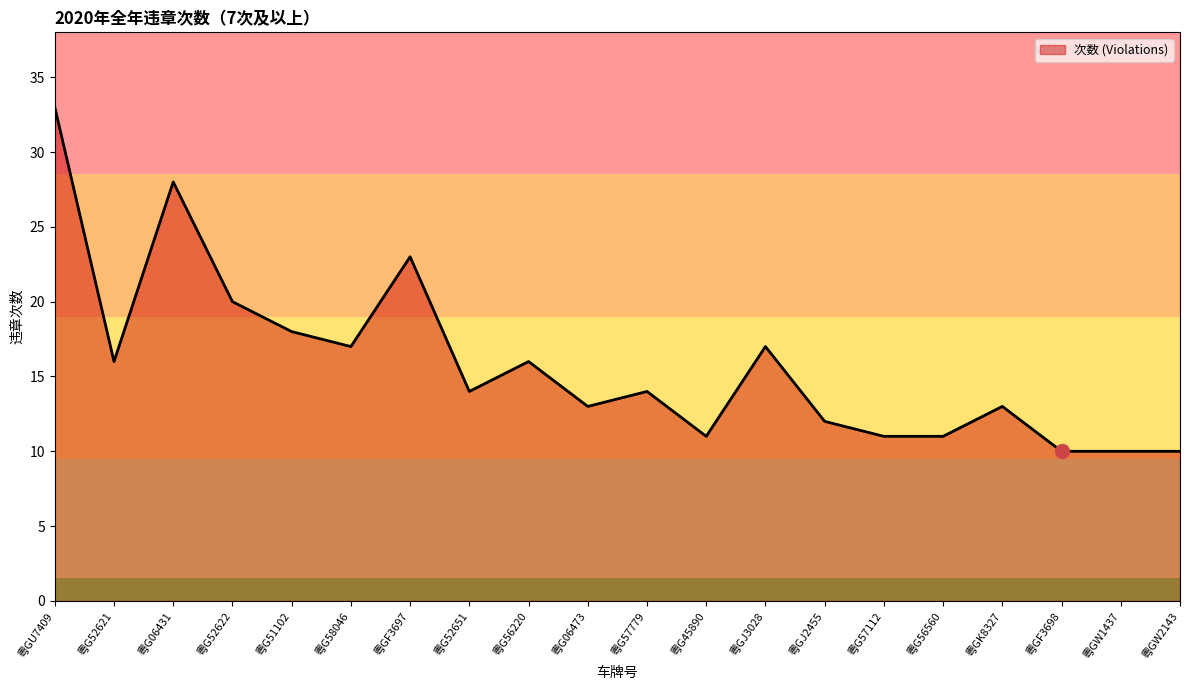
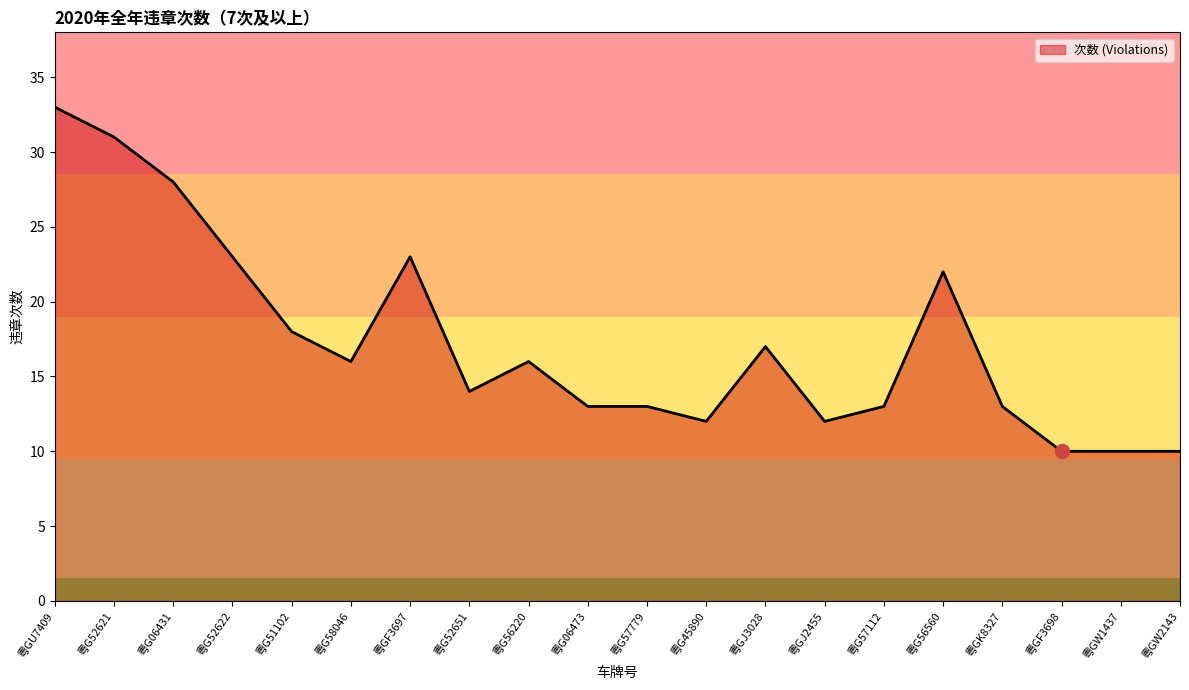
  {
    "次数 (Violations)": {
      "粤GU7409": 33,
-     "粤G52621": 16,
+     "粤G52621": 31,
      "粤G06431": 28,
-     "粤G52622": 20,
+     "粤G52622": 23,
      "粤G51102": 18,
-     "粤G58046": 17,
+     "粤G58046": 16,
      "粤GF3697": 23,
      "粤G52651": 14,
      "粤G56220": 16,
      "粤G06473": 13,
-     "粤G57779": 14,
-     "粤G45890": 11,
+     "粤G57779": 13,
+     "粤G45890": 12,
      "粤GJ3028": 17,
      "粤GJ2455": 12,
-     "粤G57112": 11,
-     "粤G56560": 11,
+     "粤G57112": 13,
+     "粤G56560": 22,
      "粤GK8327": 13,
      "粤GW1437": 10,
      "粤GW2143": 10
    }
  }
